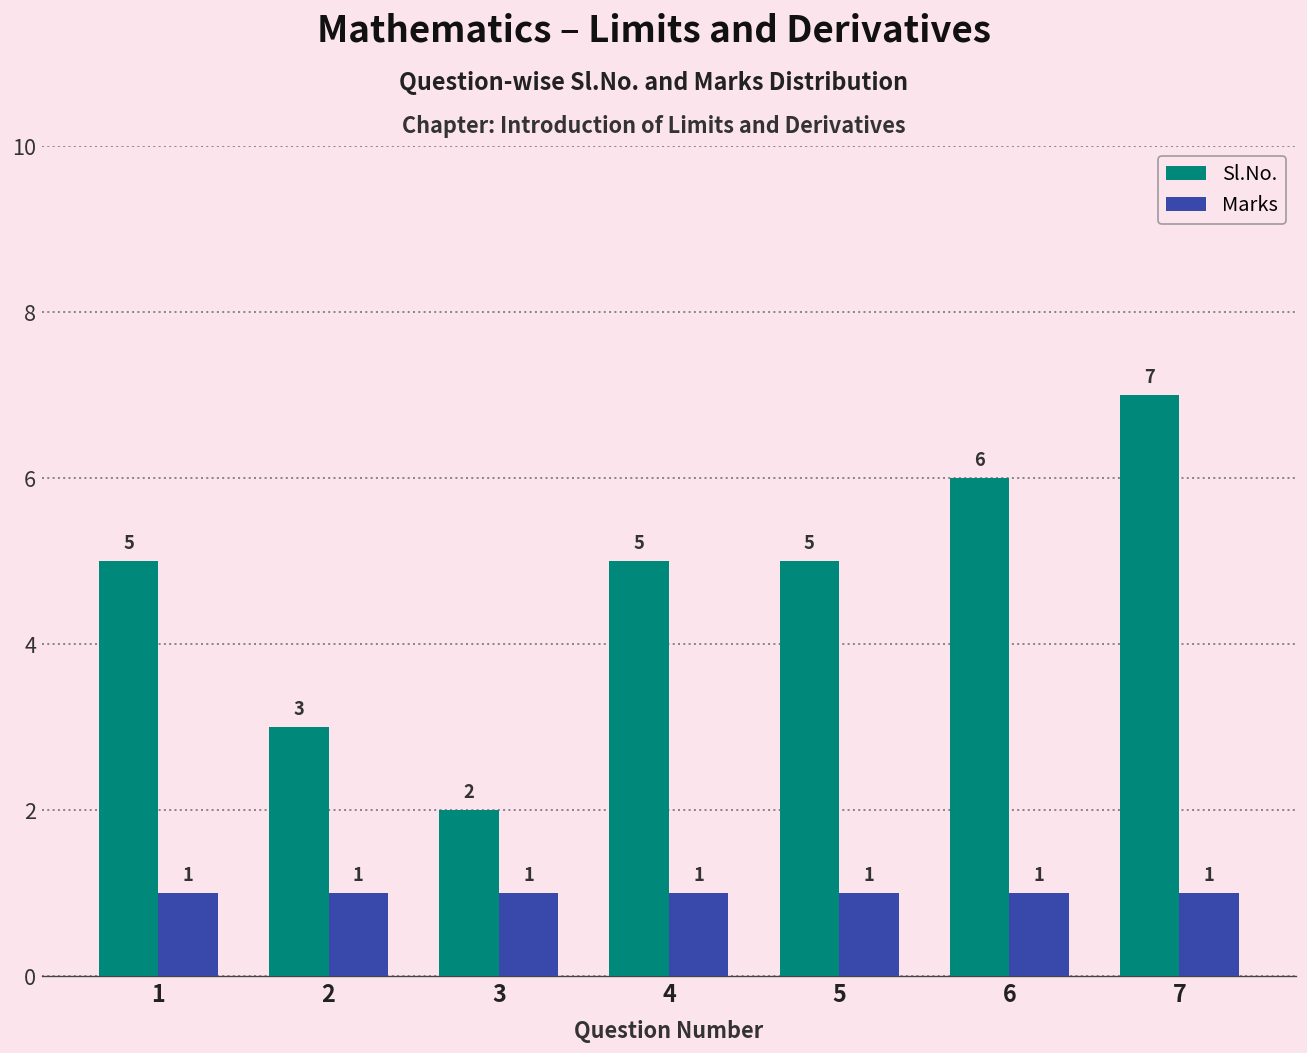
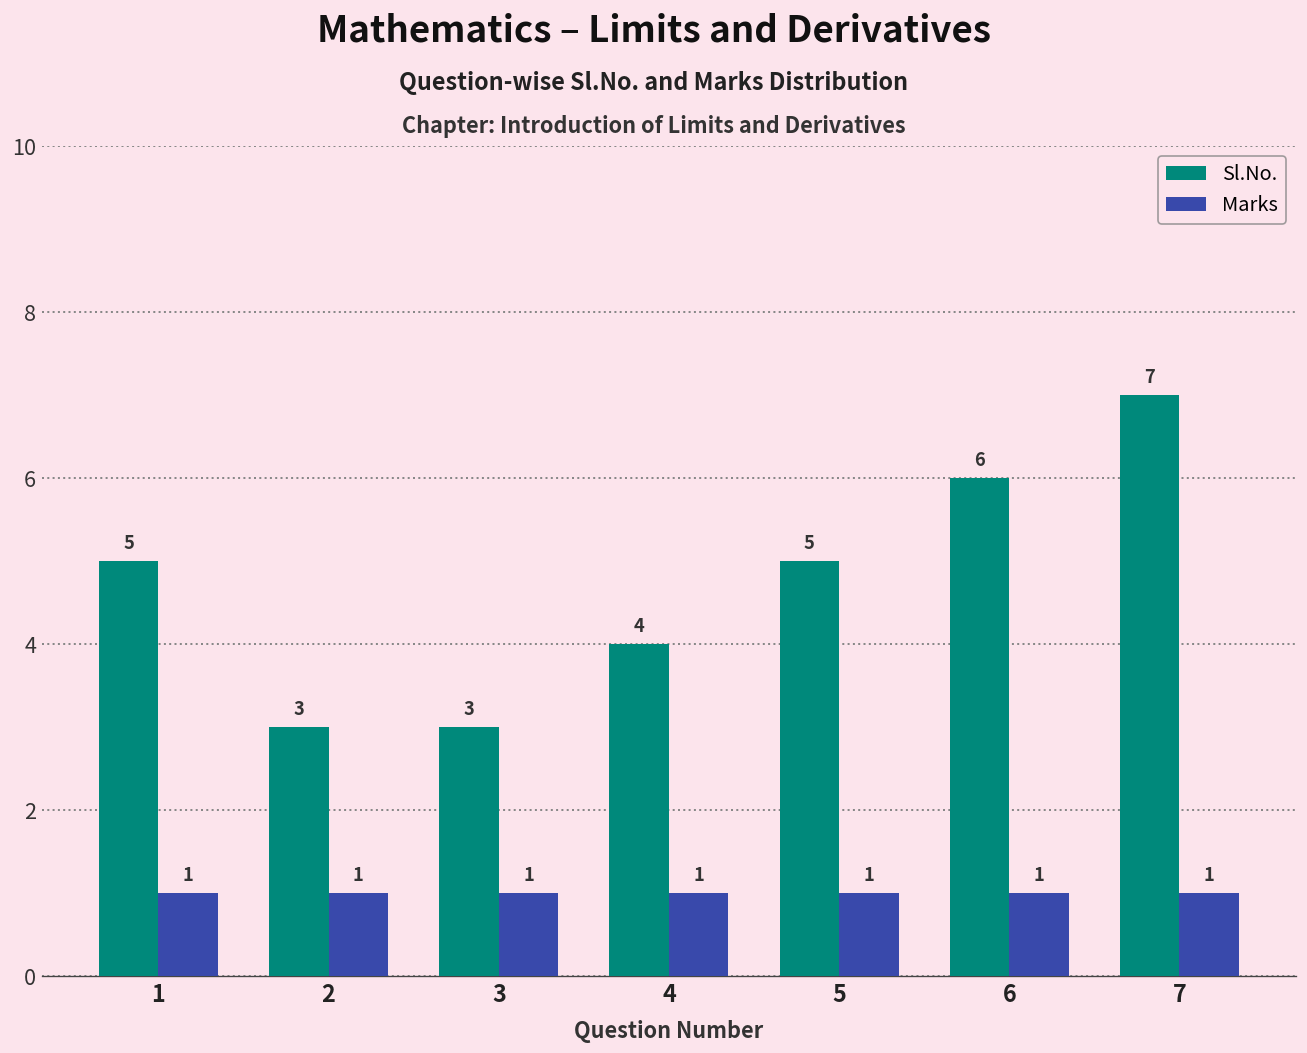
  {
    "Sl.No.": {
      "1": 5,
      "2": 3,
-     "3": 2,
-     "4": 5,
+     "3": 3,
+     "4": 4,
      "5": 5,
      "6": 6,
      "7": 7
    },
    "Marks": {
      "1": 1,
      "2": 1,
      "3": 1,
      "4": 1,
      "5": 1,
      "6": 1,
      "7": 1
    }
  }
